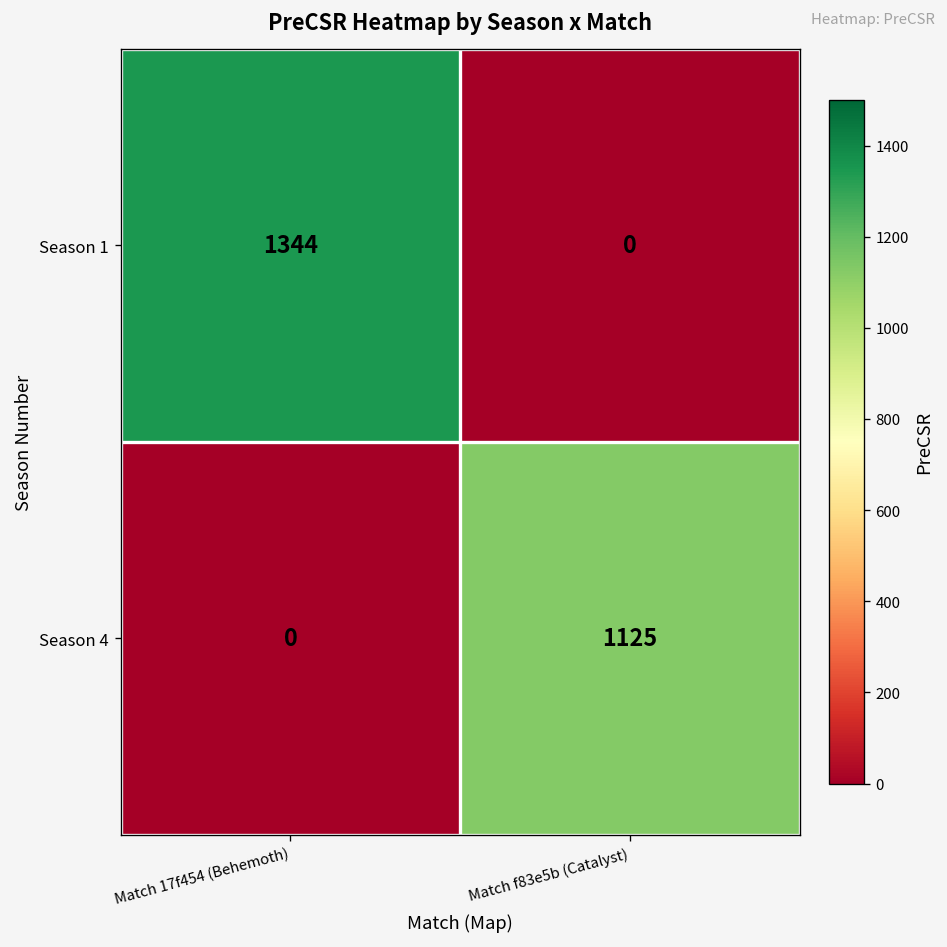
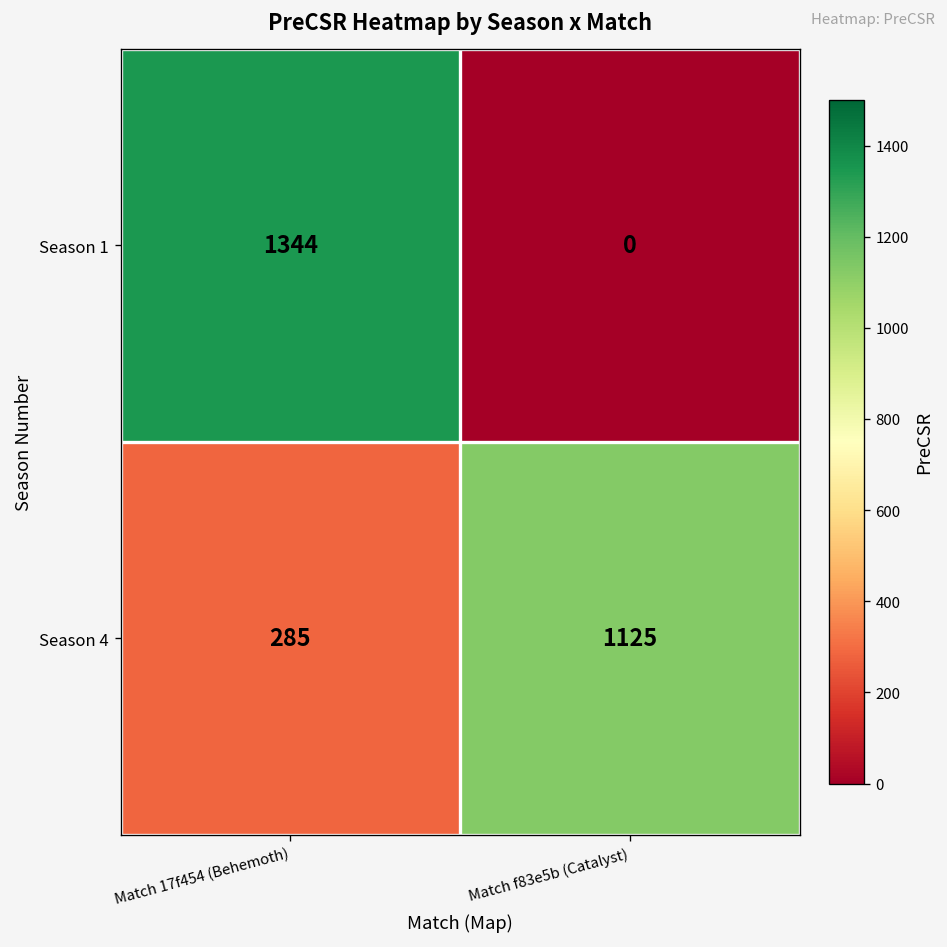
  {
    "Season 1": {
      "Match 17f454 (Behemoth)": 1344,
      "Match f83e5b (Catalyst)": 0
    },
    "Season 4": {
-     "Match 17f454 (Behemoth)": 0,
+     "Match 17f454 (Behemoth)": 285,
      "Match f83e5b (Catalyst)": 1125
    }
  }
